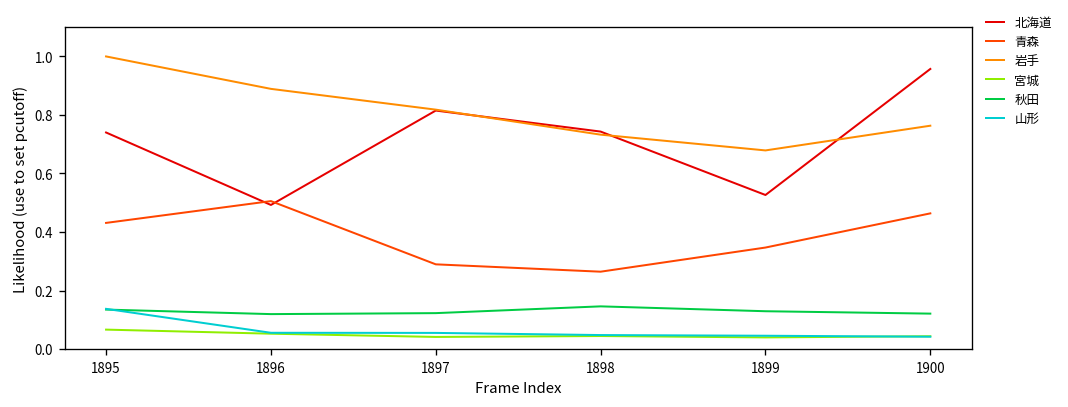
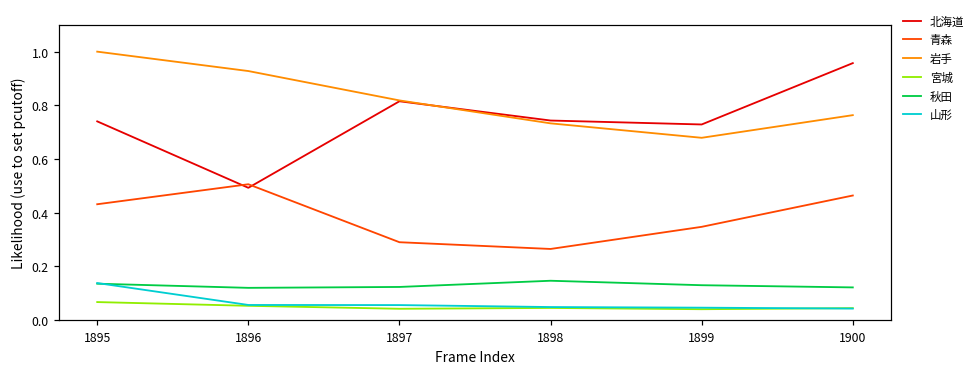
  {
    "北海道": {
      "1895": 0.74,
      "1896": 0.49,
      "1898": 0.74,
-     "1899": 0.53,
+     "1899": 0.73,
      "1900": 0.96
    },
    "青森": {
      "1895": 0.43,
      "1896": 0.51,
      "1897": 0.29,
      "1898": 0.26,
      "1899": 0.35,
      "1900": 0.46
    },
    "岩手": {
      "1895": 1.00,
-     "1896": 0.89,
+     "1896": 0.93,
      "1898": 0.73,
      "1899": 0.68,
      "1900": 0.76
    },
    "宮城": {
      "1895": 0.07,
      "1897": 0.04
    },
    "秋田": {
      "1896": 0.12,
      "1897": 0.12,
      "1898": 0.15,
      "1899": 0.13,
      "1900": 0.12
    },
    "山形": {
      "1897": 0.06
    }
  }
